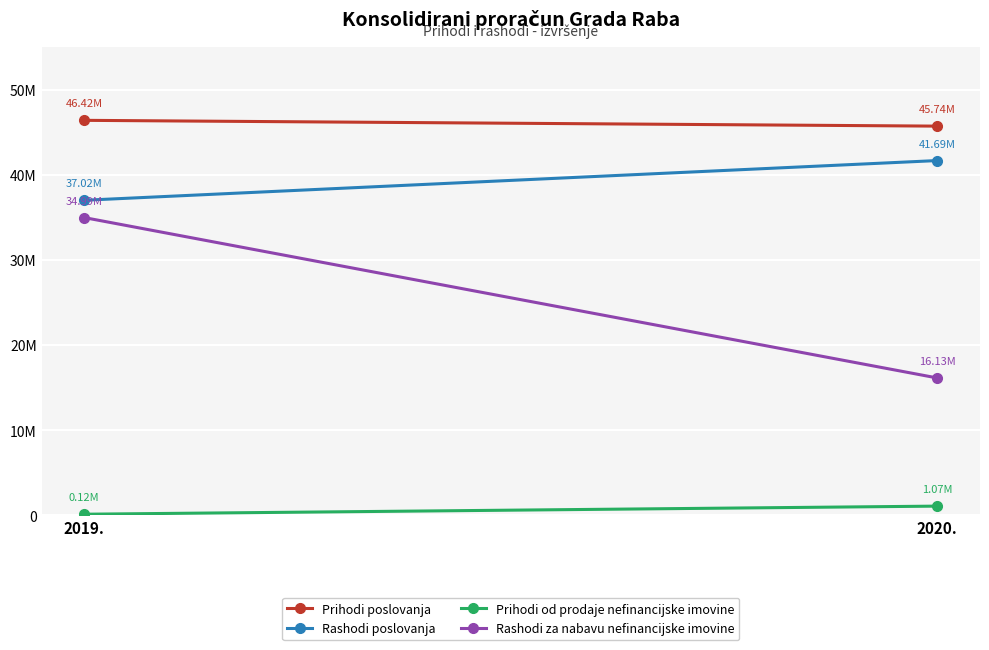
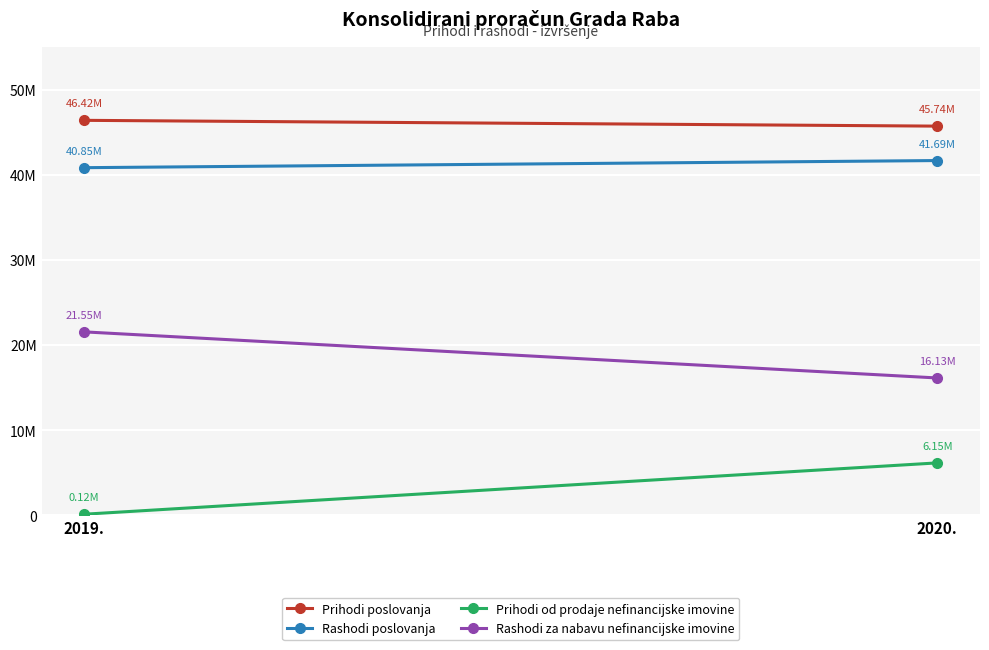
  {
    "Prihodi poslovanja": {
      "2019.": "46.42M",
      "2020.": "45.74M"
    },
    "Rashodi poslovanja": {
-     "2019.": "37.02M",
+     "2019.": "40.85M",
      "2020.": "41.69M"
    },
    "Prihodi od prodaje nefinancijske imovine": {
      "2019.": "0.12M",
-     "2020.": "1.07M"
+     "2020.": "6.15M"
    },
    "Rashodi za nabavu nefinancijske imovine": {
-     "2019.": "34.99M",
+     "2019.": "21.55M",
      "2020.": "16.13M"
    }
  }
